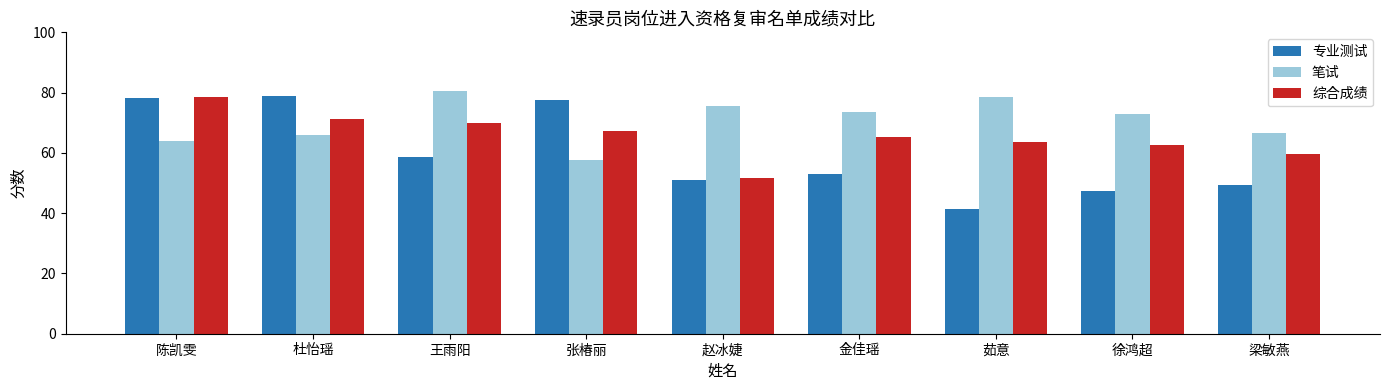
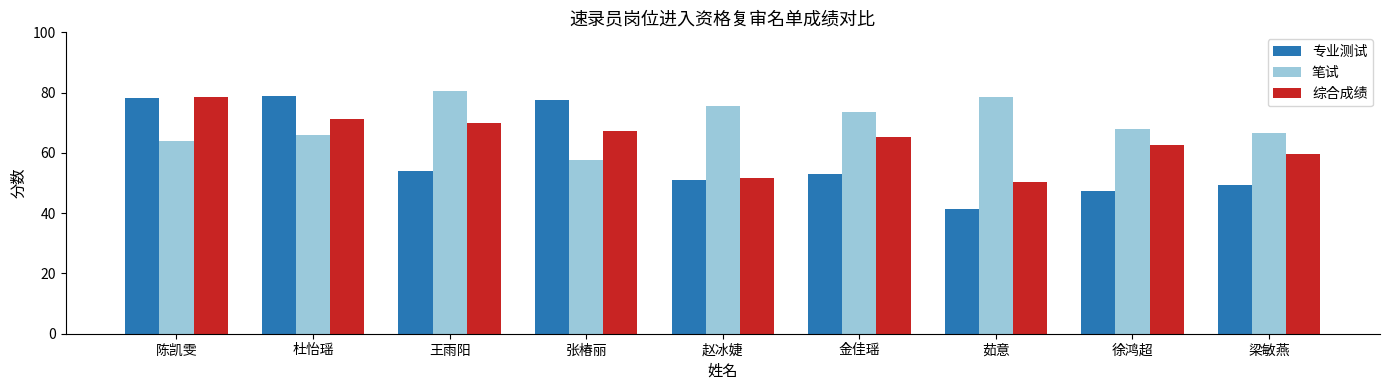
  {
    "专业测试": {
      "陈凯雯": 78,
      "杜怡瑶": 79,
-     "王雨阳": 59,
+     "王雨阳": 54,
      "张椿丽": 77,
      "赵冰婕": 51,
      "金佳瑶": 53,
      "茹意": 41,
      "徐鸿超": 47,
      "梁敏燕": 49
    },
    "笔试": {
      "陈凯雯": 64,
      "杜怡瑶": 66,
      "王雨阳": 81,
      "张椿丽": 58,
      "赵冰婕": 76,
      "金佳瑶": 74,
      "茹意": 79,
-     "徐鸿超": 73,
+     "徐鸿超": 68,
      "梁敏燕": 67
    },
    "综合成绩": {
      "陈凯雯": 79,
      "杜怡瑶": 71,
      "王雨阳": 70,
      "张椿丽": 67,
      "赵冰婕": 52,
      "金佳瑶": 65,
-     "茹意": 64,
+     "茹意": 50,
      "徐鸿超": 63,
      "梁敏燕": 60
    }
  }
